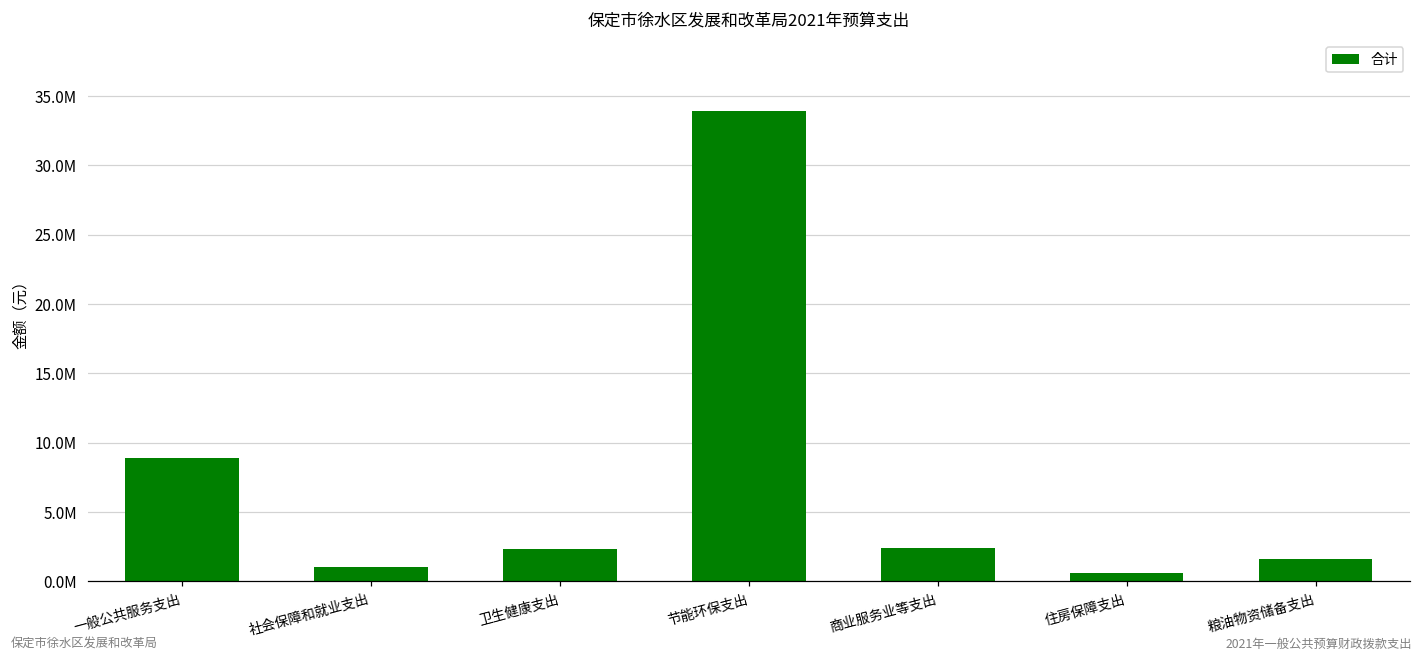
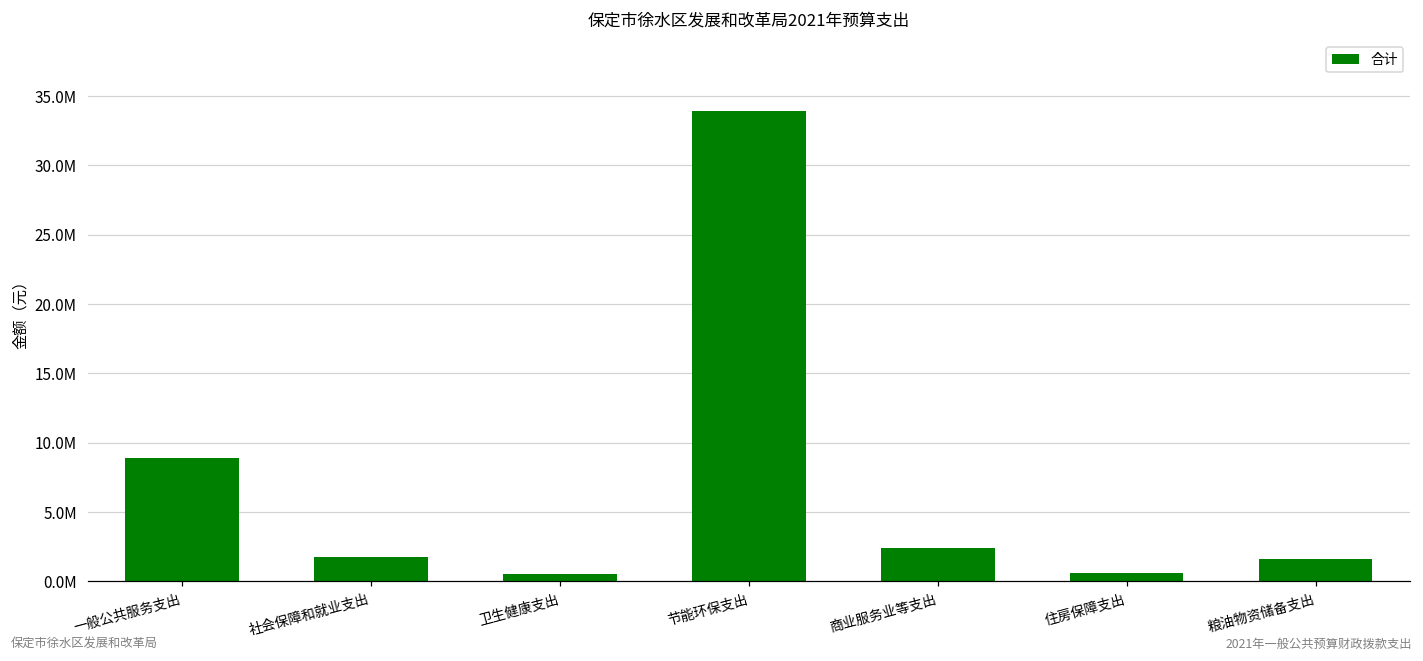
  {
    "一般公共服务支出": 8900000,
-   "社会保障和就业支出": 1100000,
-   "卫生健康支出": 2300000,
+   "社会保障和就业支出": 1800000,
+   "卫生健康支出": 600000,
    "节能环保支出": 33900000,
    "商业服务业等支出": 2400000,
    "住房保障支出": 600000,
    "粮油物资储备支出": 1600000
  }
